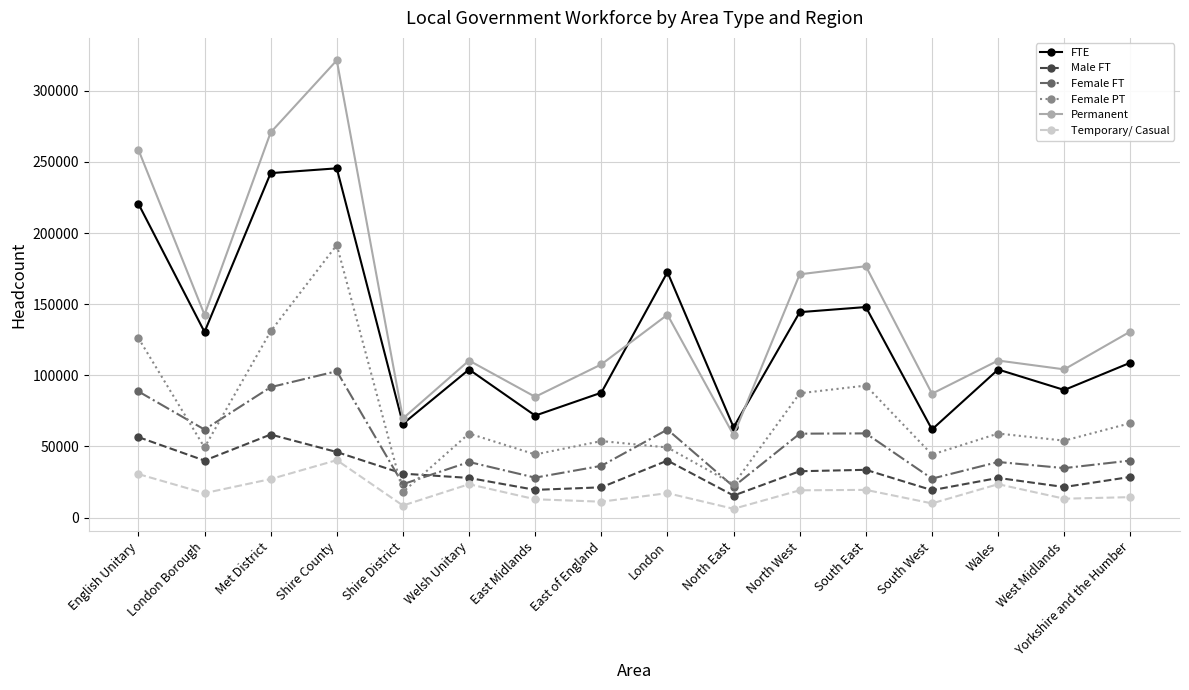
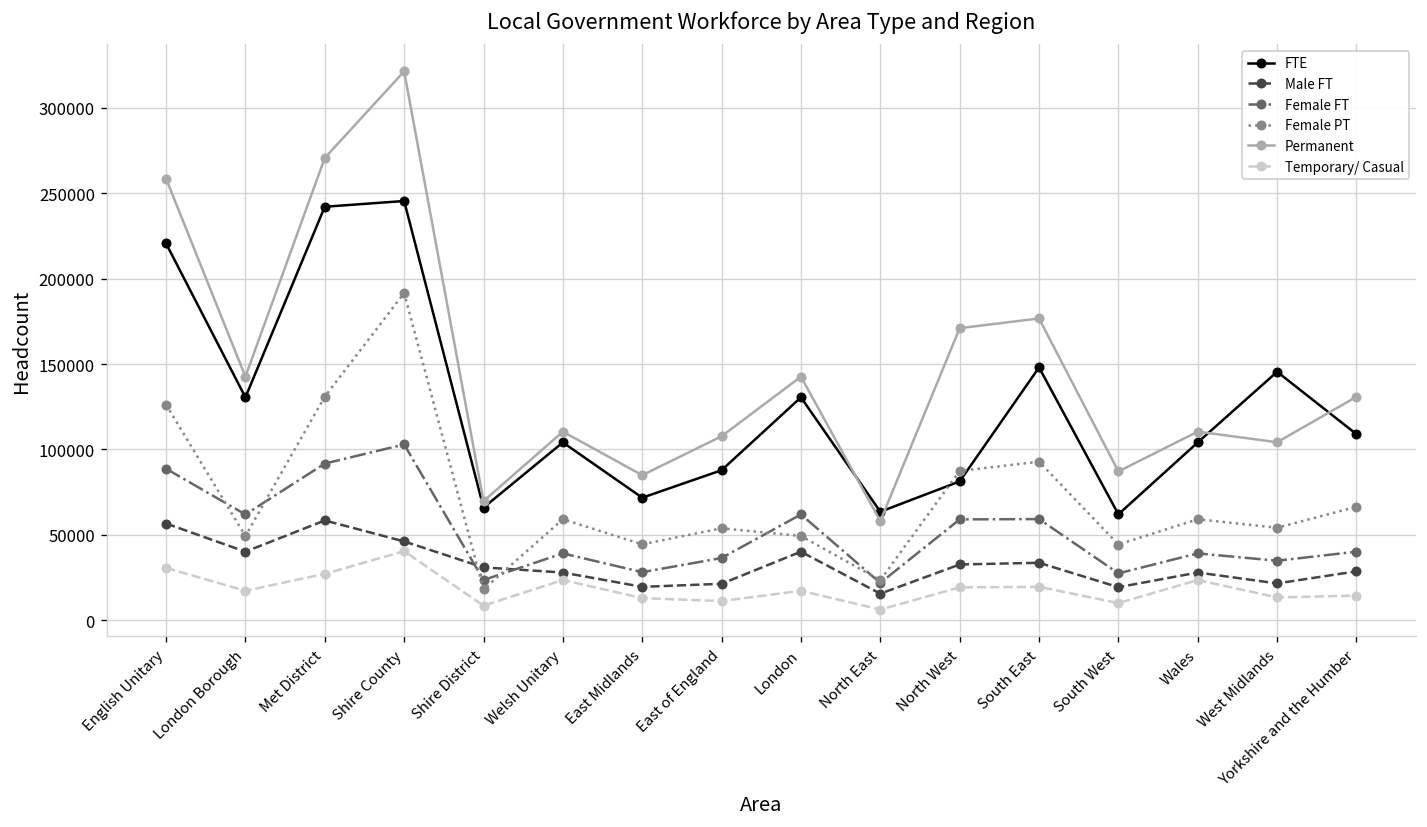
  {
    "FTE": {
      "English Unitary": 221000,
      "London Borough": 131000,
      "Met District": 242000,
      "Shire County": 245000,
      "Shire District": 66000,
      "Welsh Unitary": 104000,
      "East Midlands": 72000,
      "East of England": 88000,
-     "London": 173000,
+     "London": 131000,
      "North East": 63000,
-     "North West": 144000,
+     "North West": 81000,
      "South East": 148000,
      "South West": 62000,
      "Wales": 104000,
-     "West Midlands": 90000,
+     "West Midlands": 145000,
      "Yorkshire and the Humber": 109000
    }
  }
